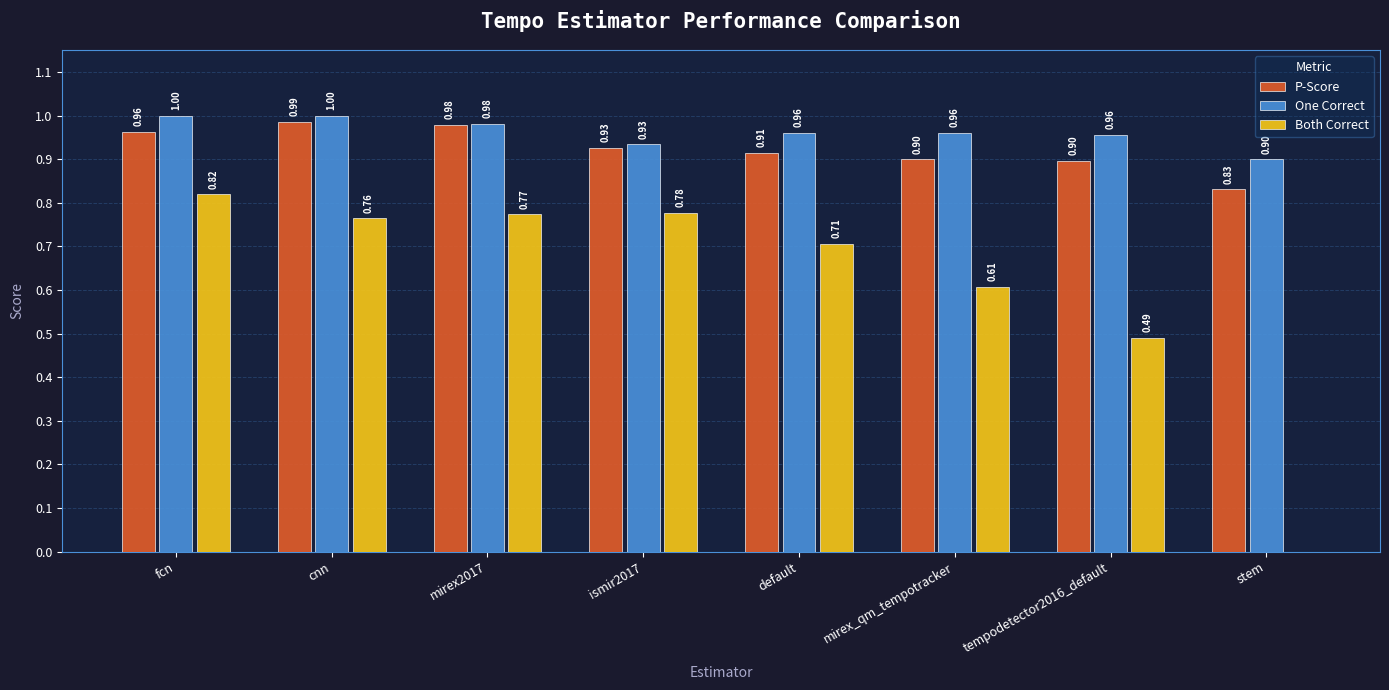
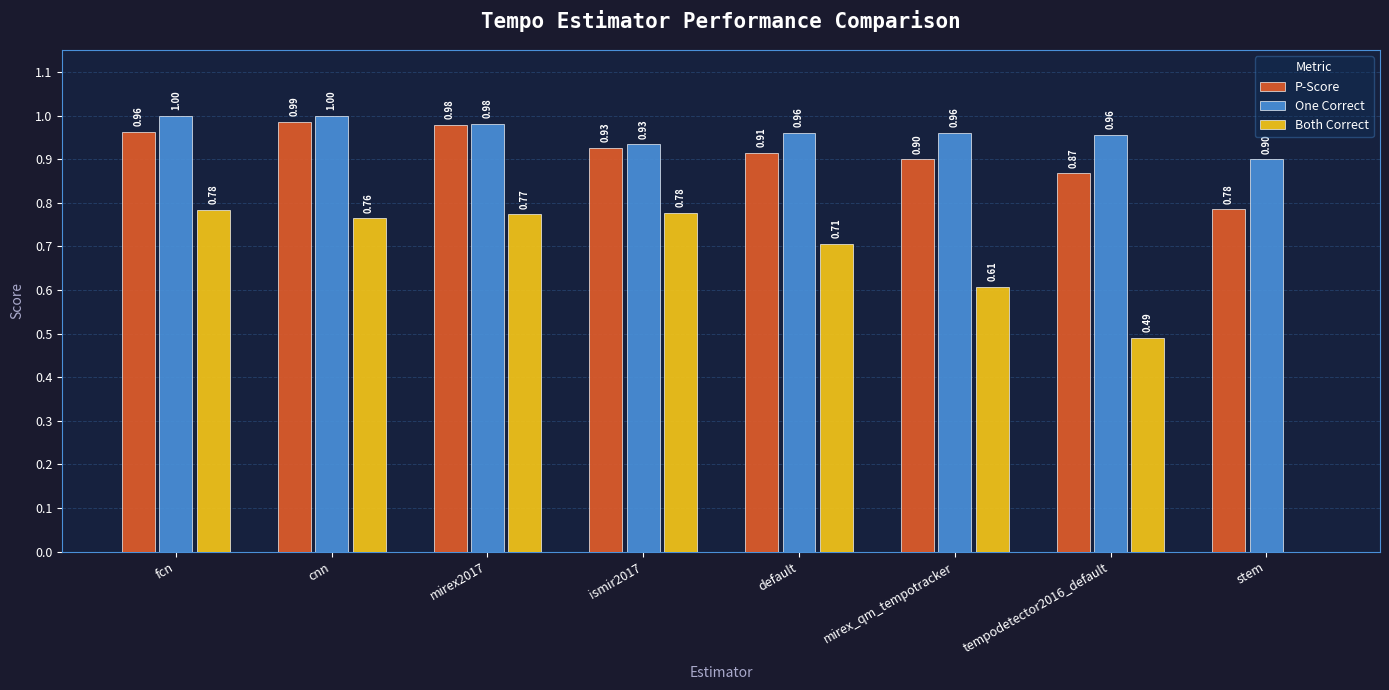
  {
    "P-Score": {
      "fcn": 0.96,
      "cnn": 0.99,
      "mirex2017": 0.98,
      "ismir2017": 0.93,
      "default": 0.91,
      "mirex_qm_tempotracker": 0.90,
-     "tempodetector2016_default": 0.90,
-     "stem": 0.83
+     "tempodetector2016_default": 0.87,
+     "stem": 0.78
    },
    "One Correct": {
      "fcn": 1.00,
      "cnn": 1.00,
      "mirex2017": 0.98,
      "ismir2017": 0.93,
      "default": 0.96,
      "mirex_qm_tempotracker": 0.96,
      "tempodetector2016_default": 0.96
    },
    "Both Correct": {
-     "fcn": 0.82,
+     "fcn": 0.78,
      "cnn": 0.76,
      "mirex2017": 0.77,
      "ismir2017": 0.78,
      "default": 0.71,
      "mirex_qm_tempotracker": 0.61,
      "tempodetector2016_default": 0.49
    }
  }
